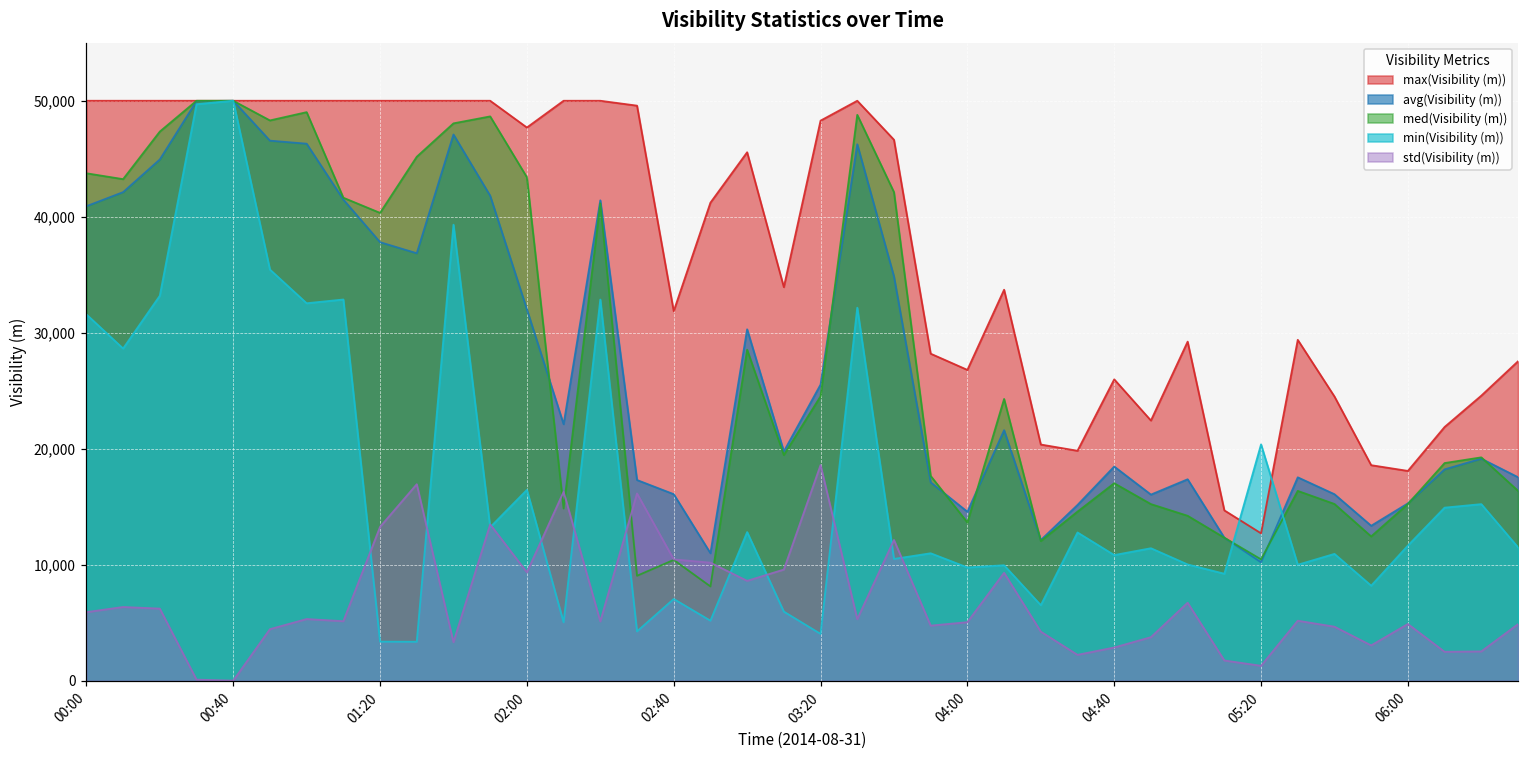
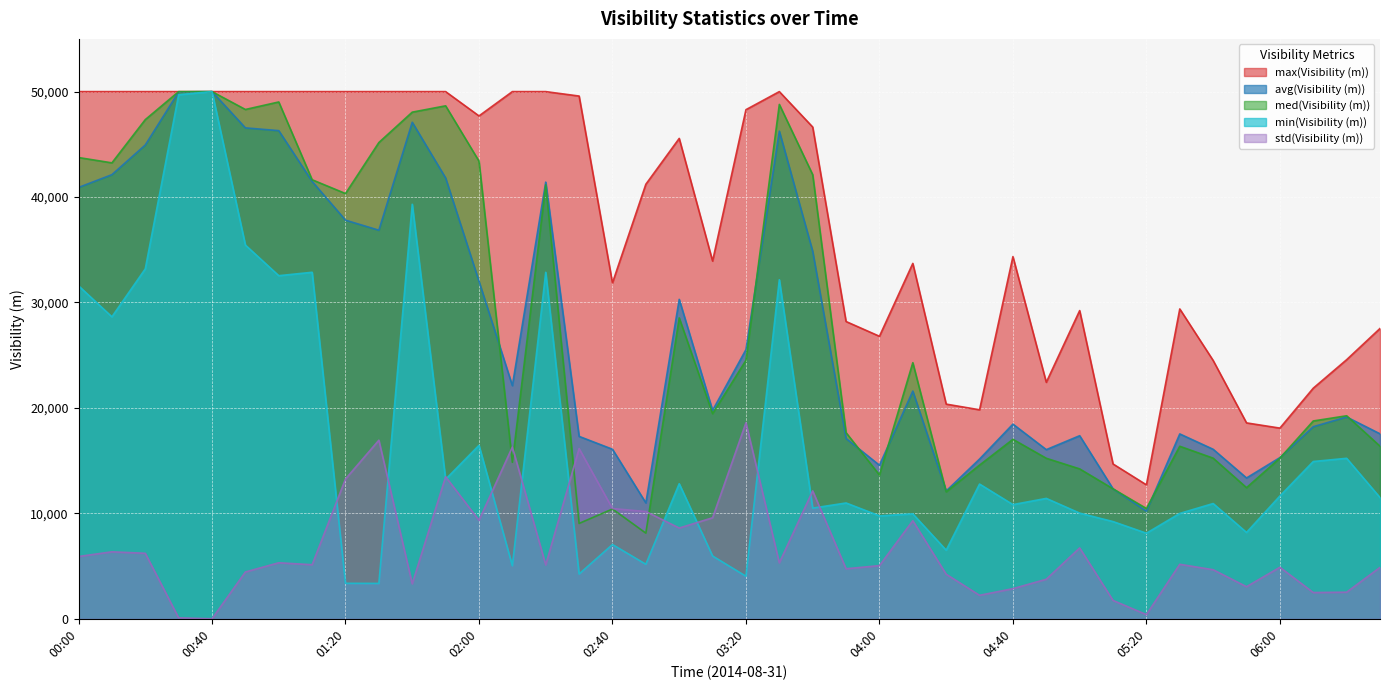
  {
    "max(Visibility (m))": {
      "00:00": "50,000",
      "01:20": "50,000",
      "02:00": "47,700",
      "02:40": "31,900",
      "03:20": "48,300",
      "04:00": "26,800",
-     "04:40": "26,000",
+     "04:40": "34,400",
      "05:20": "12,700",
      "06:00": "18,100"
    },
    "avg(Visibility (m))": {
      "00:00": "40,900",
      "01:20": "37,800",
      "02:00": "32,000",
      "02:40": "16,100",
      "03:20": "25,500",
      "04:00": "14,600",
      "04:40": "18,500",
      "05:20": "10,200"
    },
    "med(Visibility (m))": {
      "00:00": "43,700",
      "01:20": "40,300",
      "02:00": "43,400",
      "03:20": "24,500",
      "04:00": "13,600",
      "04:40": "17,000",
      "05:20": "10,500"
    },
    "min(Visibility (m))": {
      "00:00": "31,600",
      "01:20": "3,400",
      "02:00": "16,500",
      "02:40": "7,000",
      "03:20": "4,000",
      "04:00": "9,800",
      "04:40": "10,800",
-     "05:20": "20,400",
+     "05:20": "8,100",
      "06:00": "11,600"
    },
    "std(Visibility (m))": {
      "00:00": "5,900",
      "00:40": "0",
      "01:20": "13,300",
      "02:00": "9,300",
      "03:20": "18,600",
      "04:00": "5,000",
      "04:40": "2,900",
-     "05:20": "1,300",
+     "05:20": "400",
      "06:00": "4,900"
    }
  }
